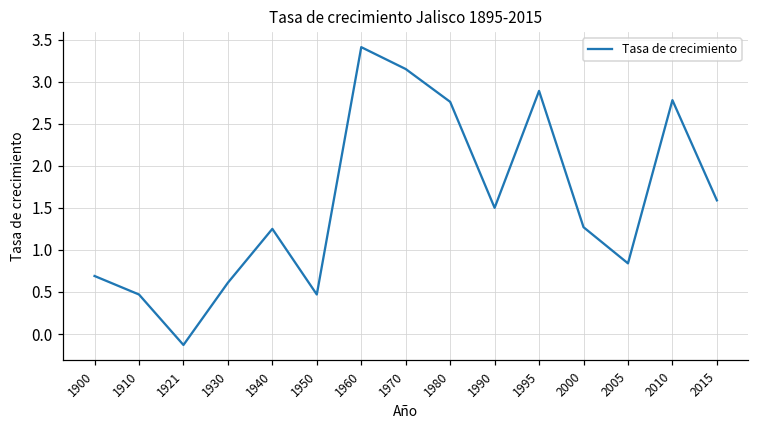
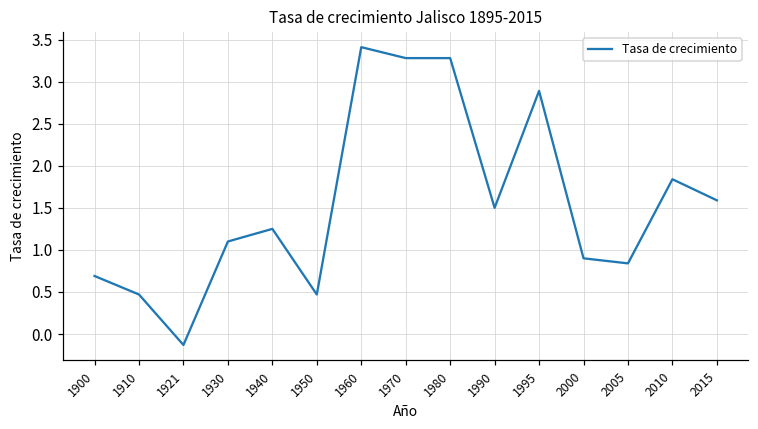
  {
    "1900": 0.7,
    "1910": 0.5,
    "1921": -0.1,
-   "1930": 0.6,
+   "1930": 1.1,
    "1940": 1.3,
    "1950": 0.5,
    "1960": 3.4,
-   "1970": 3.2,
-   "1980": 2.8,
+   "1970": 3.3,
+   "1980": 3.3,
    "1990": 1.5,
    "1995": 2.9,
-   "2000": 1.3,
+   "2000": 0.9,
    "2005": 0.8,
-   "2010": 2.8,
+   "2010": 1.8,
    "2015": 1.6
  }
